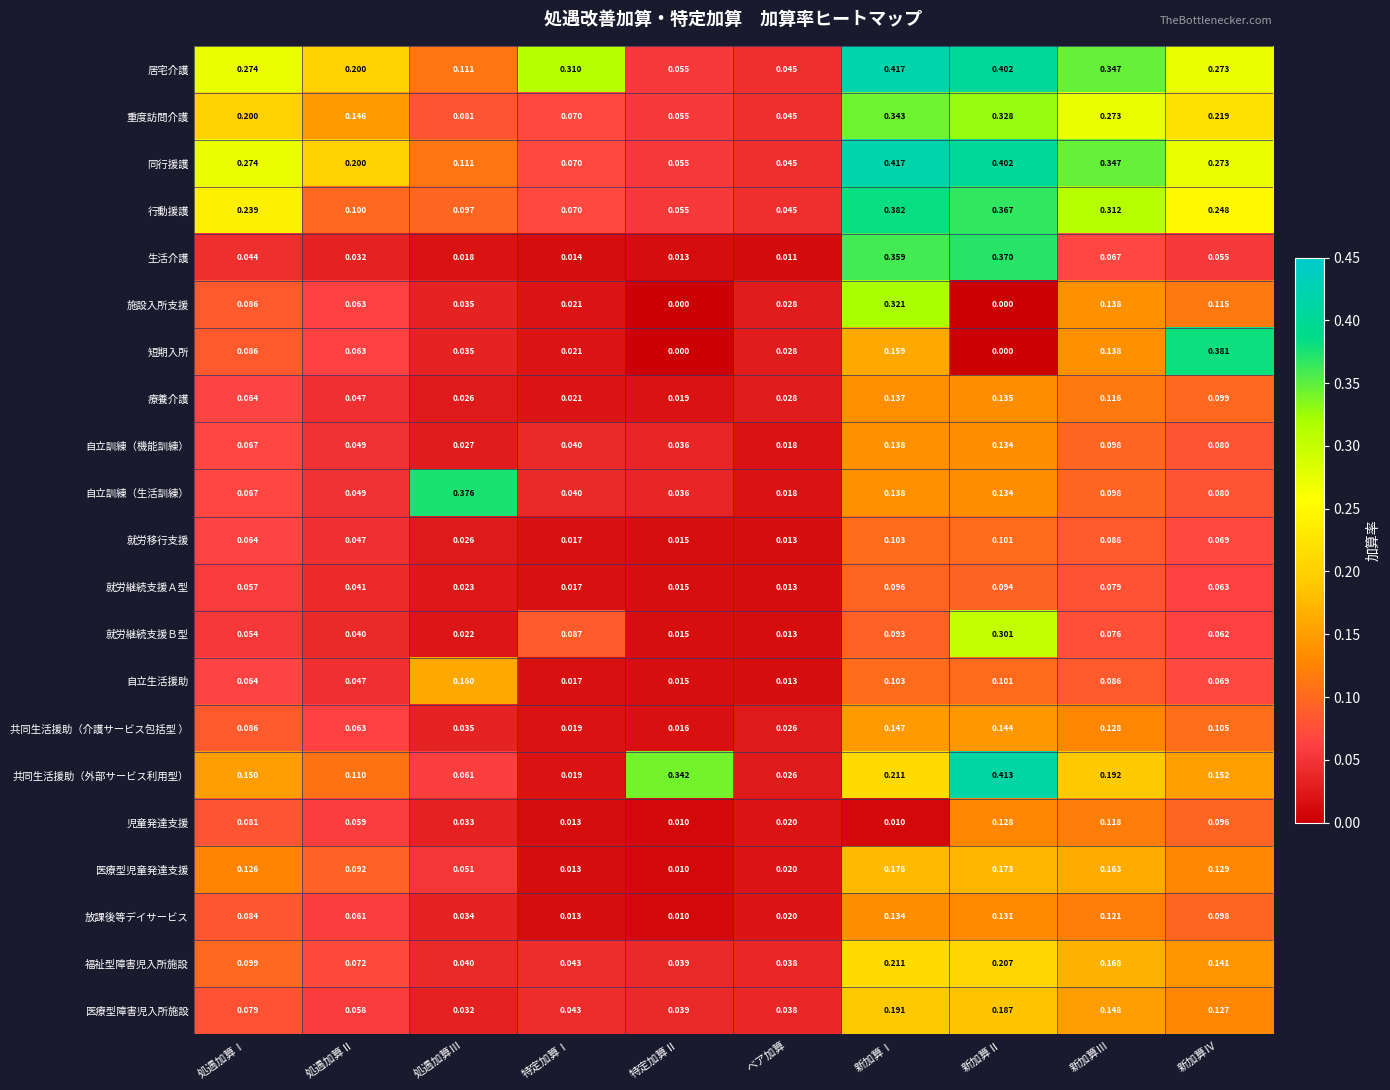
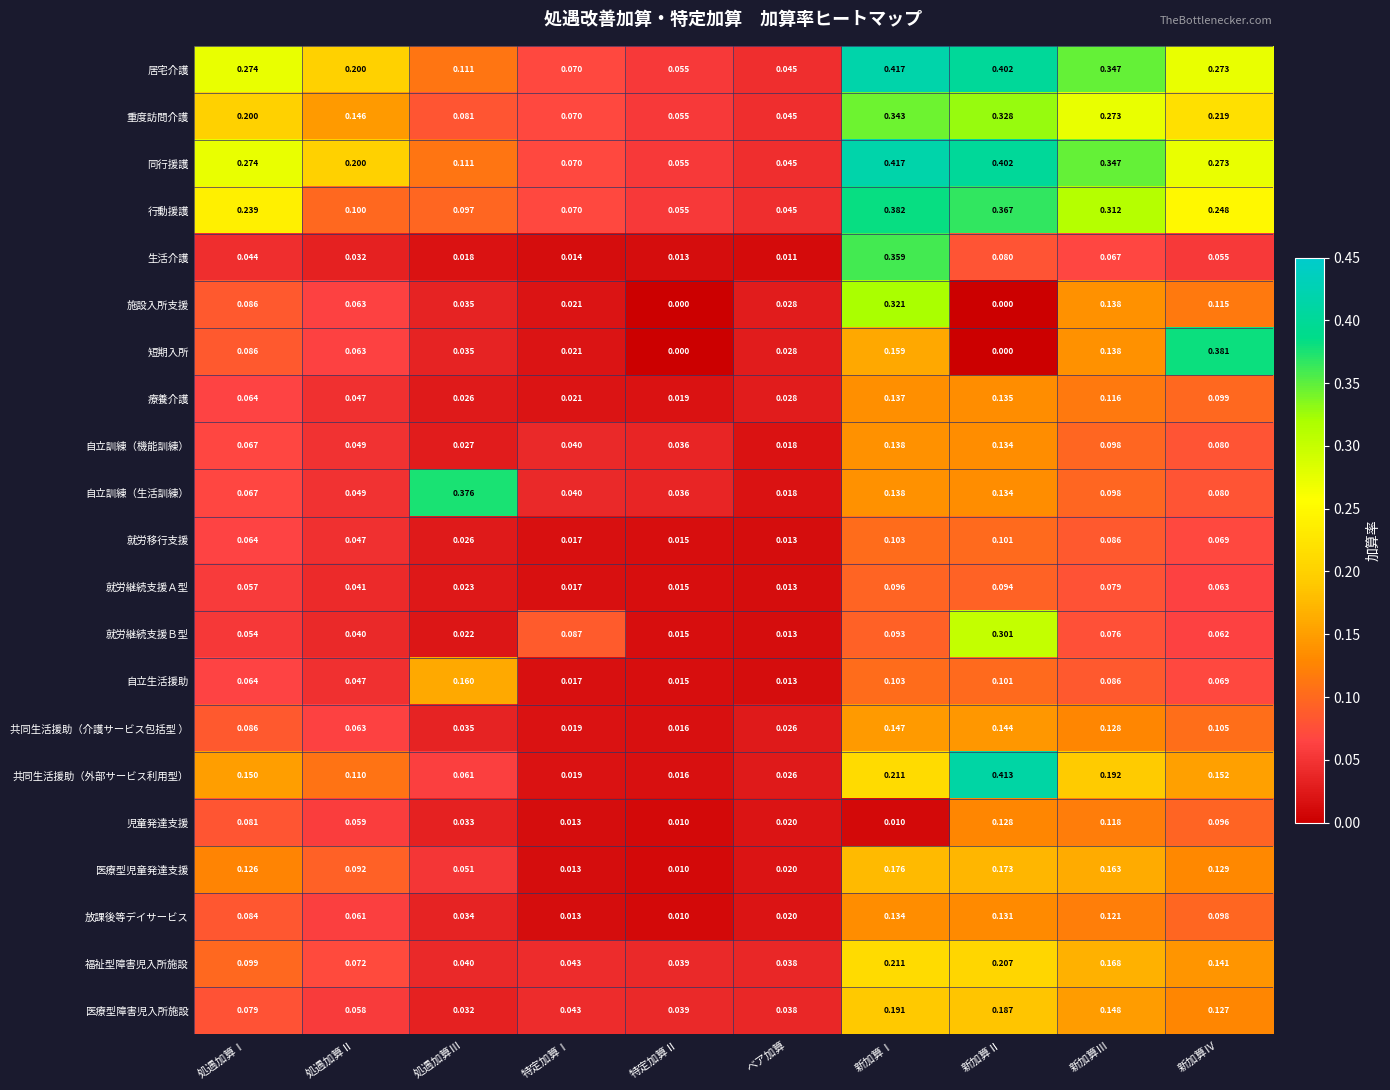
  {
    "居宅介護": {
      "処遇加算Ⅰ": 0.274,
      "処遇加算Ⅱ": 0.200,
      "処遇加算Ⅲ": 0.111,
-     "特定加算Ⅰ": 0.310,
+     "特定加算Ⅰ": 0.070,
      "特定加算Ⅱ": 0.055,
      "ベア加算": 0.045,
      "新加算Ⅰ": 0.417,
      "新加算Ⅱ": 0.402,
      "新加算Ⅲ": 0.347,
      "新加算Ⅳ": 0.273
    },
    "生活介護": {
      "処遇加算Ⅰ": 0.044,
      "処遇加算Ⅱ": 0.032,
      "処遇加算Ⅲ": 0.018,
      "特定加算Ⅰ": 0.014,
      "特定加算Ⅱ": 0.013,
      "ベア加算": 0.011,
      "新加算Ⅰ": 0.359,
-     "新加算Ⅱ": 0.370,
+     "新加算Ⅱ": 0.080,
      "新加算Ⅲ": 0.067,
      "新加算Ⅳ": 0.055
    },
    "共同生活援助（外部サービス利用型）": {
      "処遇加算Ⅰ": 0.150,
      "処遇加算Ⅱ": 0.110,
      "処遇加算Ⅲ": 0.061,
      "特定加算Ⅰ": 0.019,
-     "特定加算Ⅱ": 0.342,
+     "特定加算Ⅱ": 0.016,
      "ベア加算": 0.026,
      "新加算Ⅰ": 0.211,
      "新加算Ⅱ": 0.413,
      "新加算Ⅲ": 0.192,
      "新加算Ⅳ": 0.152
    }
  }
